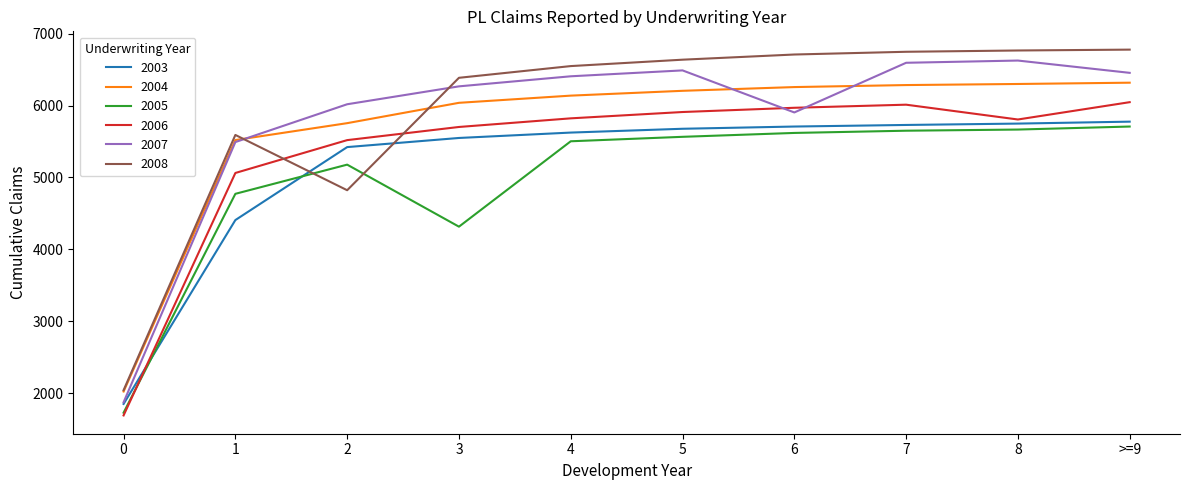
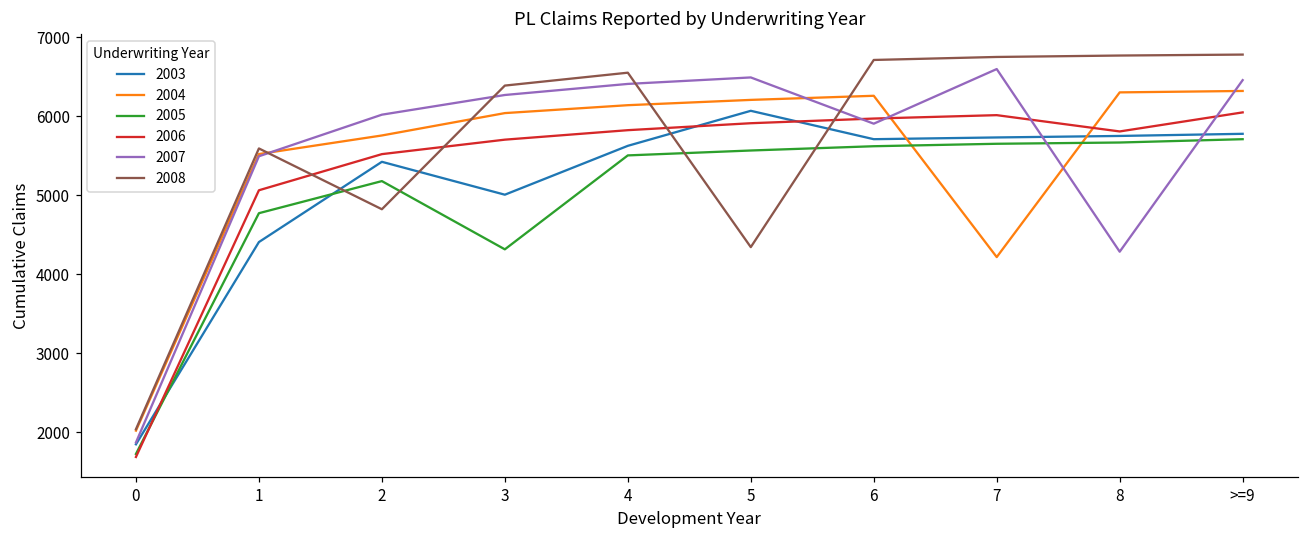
  {
    "2003": {
      "1": 4400,
      "2": 5400,
-     "3": 5500,
+     "3": 5000,
      "4": 5600,
-     "5": 5700,
+     "5": 6100,
      "6": 5700,
      "7": 5700,
      "8": 5700,
      ">=9": 5800
    },
    "2004": {
      "2": 5800,
      "3": 6000,
      "4": 6100,
      "5": 6200,
      "6": 6300,
-     "7": 6300,
+     "7": 4200,
      "8": 6300,
      ">=9": 6300
    },
    "2005": {
      "0": 1700,
      "1": 4800,
      "2": 5200,
      "3": 4300,
      "4": 5500,
      "5": 5600,
      "6": 5600,
      "7": 5700,
      "8": 5700,
      ">=9": 5700
    },
    "2006": {
      "0": 1700,
      "1": 5100,
      "2": 5500,
      "3": 5700,
      "4": 5800,
      "5": 5900,
      "6": 6000,
      "7": 6000,
      "8": 5800,
      ">=9": 6000
    },
    "2007": {
      "2": 6000,
      "3": 6300,
      "4": 6400,
      "5": 6500,
      "6": 5900,
      "7": 6600,
-     "8": 6600,
+     "8": 4300,
      ">=9": 6500
    },
    "2008": {
      "1": 5600,
      "2": 4800,
      "3": 6400,
      "4": 6500,
-     "5": 6600,
+     "5": 4300,
      "6": 6700,
      "7": 6700,
      "8": 6800,
      ">=9": 6800
    }
  }
